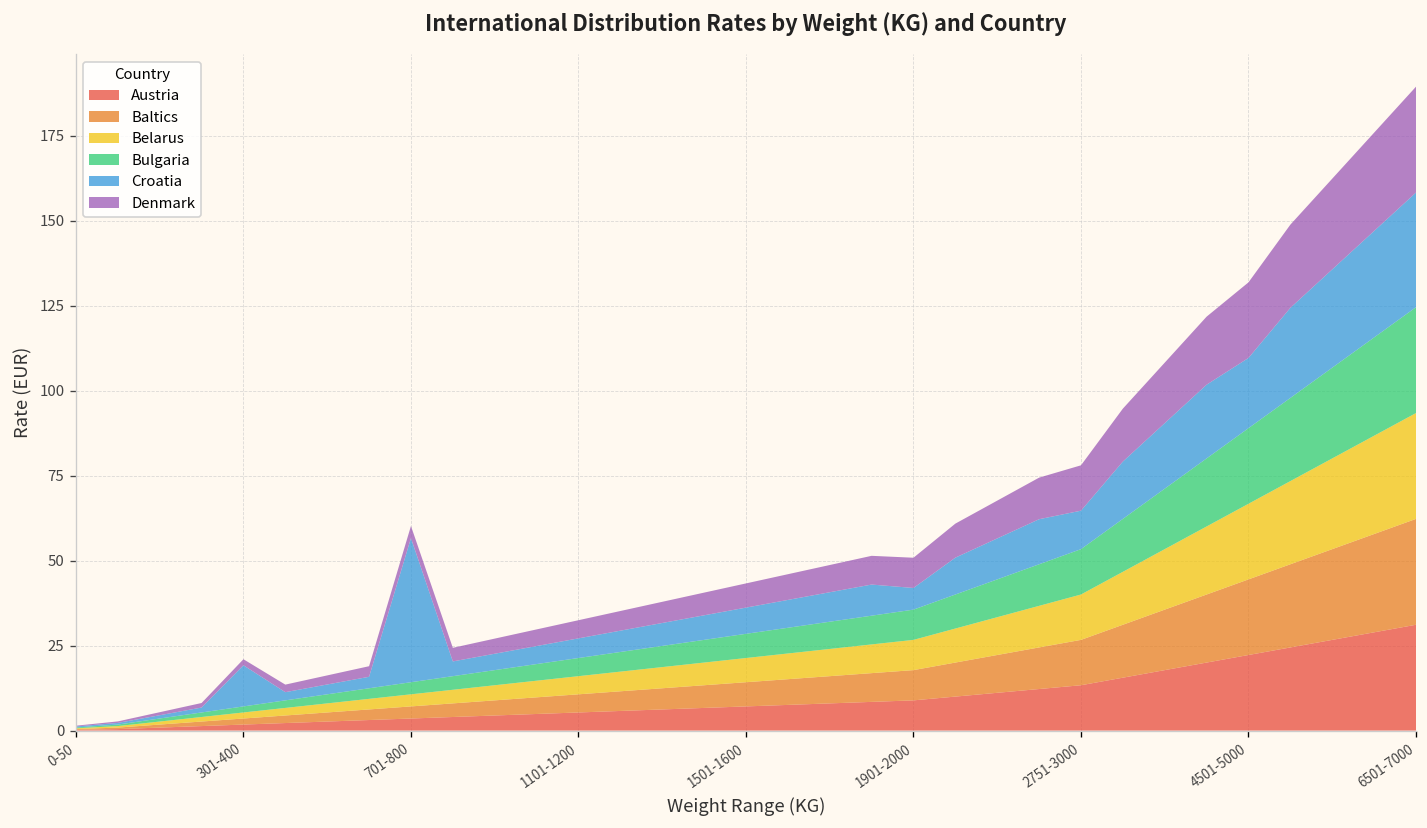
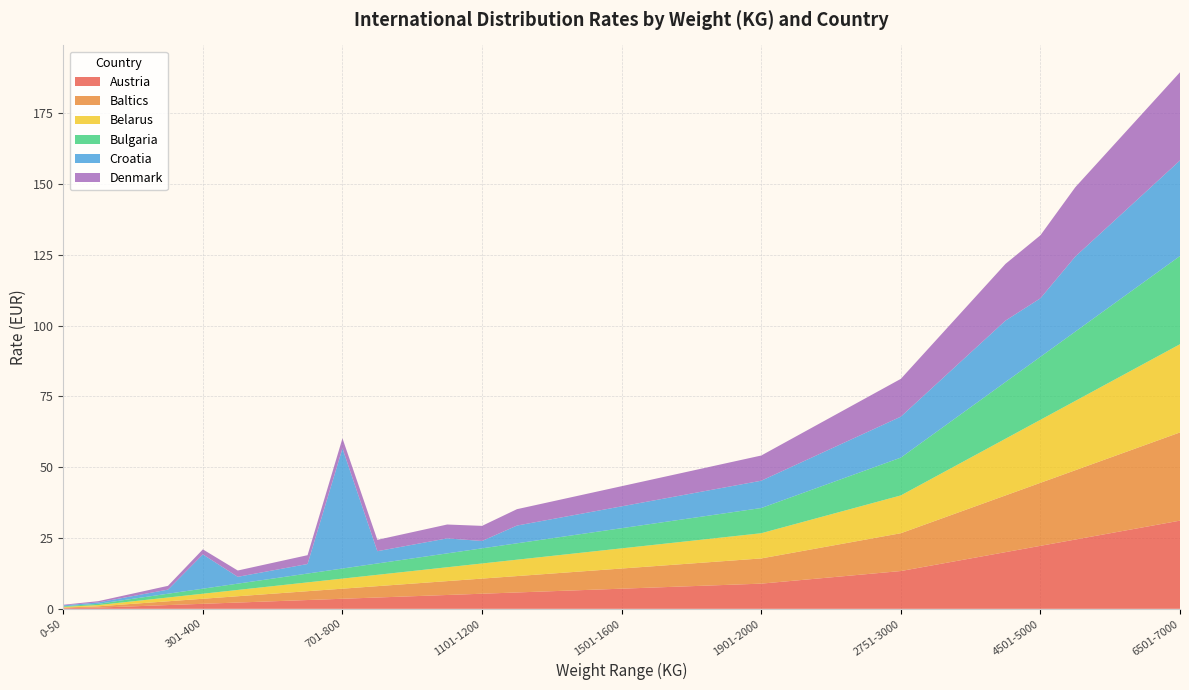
  {
    "Belarus": {
      "301-400": 2,
      "701-800": 4,
      "1101-1200": 5,
      "1501-1600": 7,
      "1901-2000": 9,
      "2751-3000": 13,
      "4501-5000": 22,
      "6501-7000": 31
    },
    "Bulgaria": {
      "301-400": 2,
      "701-800": 4,
      "1101-1200": 5,
      "1501-1600": 7,
      "1901-2000": 9,
      "2751-3000": 13,
      "4501-5000": 22,
      "6501-7000": 31
    },
    "Croatia": {
      "301-400": 12,
      "701-800": 42,
-     "1101-1200": 6,
+     "1101-1200": 3,
      "1501-1600": 8,
-     "1901-2000": 6,
-     "2751-3000": 11,
+     "1901-2000": 10,
+     "2751-3000": 14,
      "4501-5000": 21,
      "6501-7000": 34
    },
    "Denmark": {
      "301-400": 2,
      "701-800": 4,
      "1101-1200": 5,
      "1501-1600": 7,
      "1901-2000": 9,
      "2751-3000": 13,
      "4501-5000": 22,
      "6501-7000": 31
    }
  }
